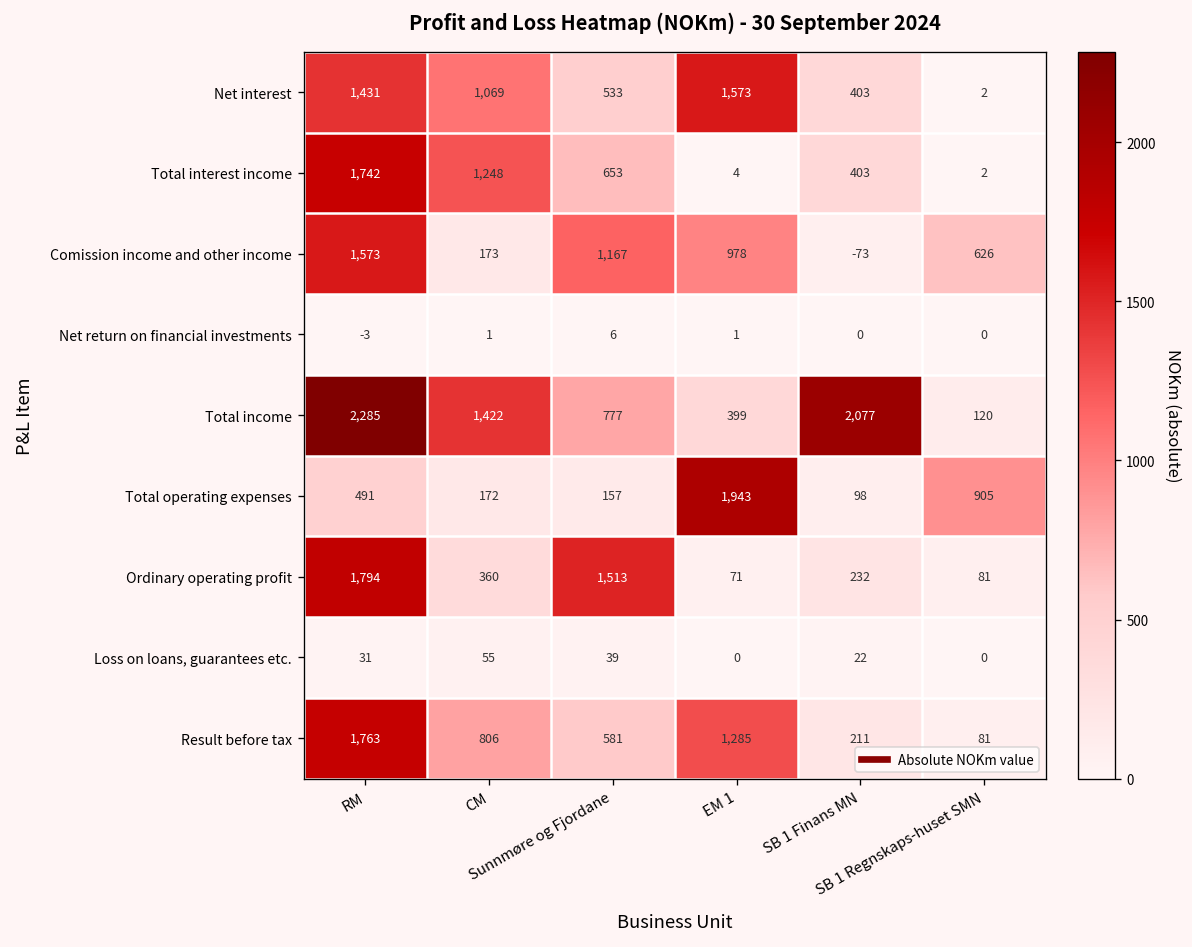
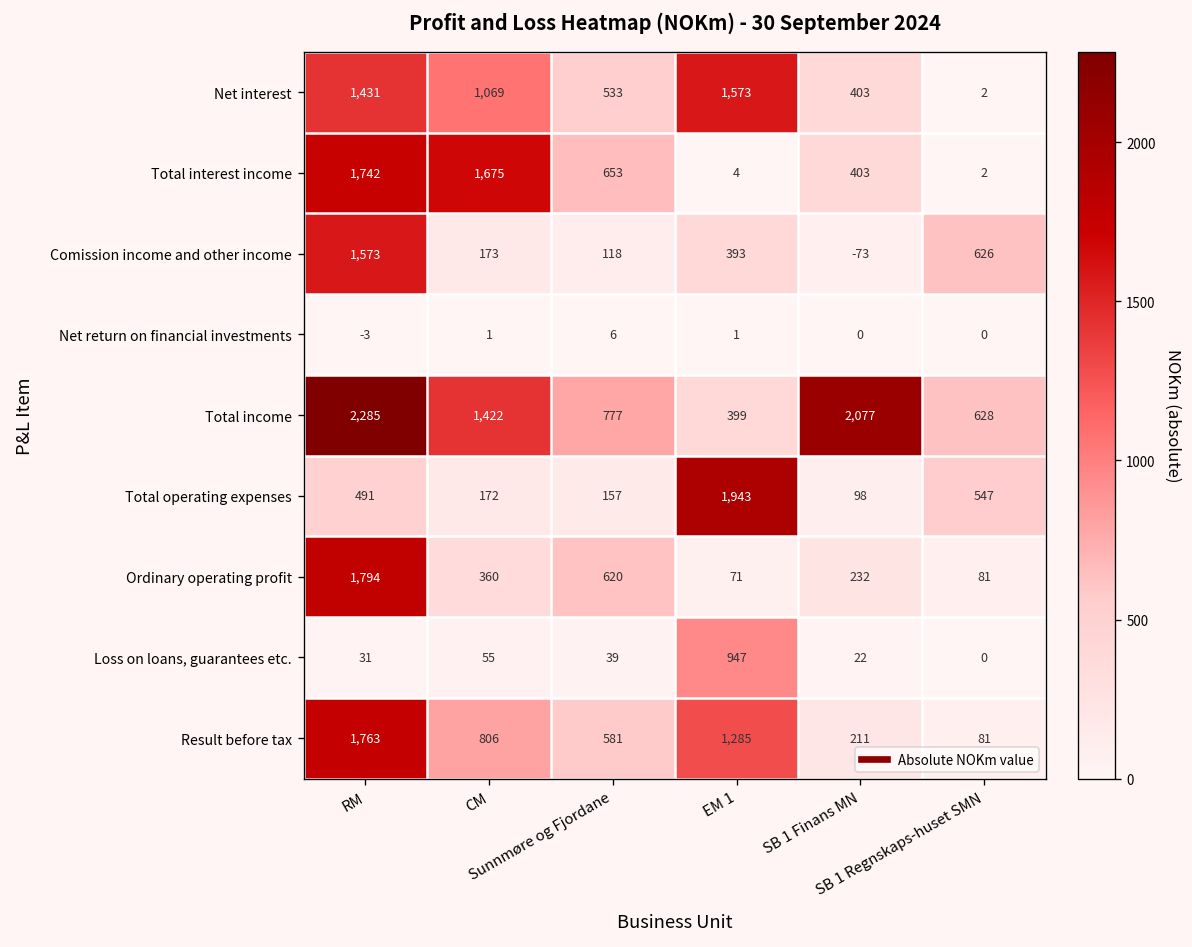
  {
    "Net interest": {
      "RM": "1,431",
      "CM": "1,069",
      "Sunnmøre og Fjordane": "533",
      "EM 1": "1,573",
      "SB 1 Finans MN": "403",
      "SB 1 Regnskaps-huset SMN": "2"
    },
    "Total interest income": {
      "RM": "1,742",
-     "CM": "1,248",
+     "CM": "1,675",
      "Sunnmøre og Fjordane": "653",
      "EM 1": "4",
      "SB 1 Finans MN": "403",
      "SB 1 Regnskaps-huset SMN": "2"
    },
    "Comission income and other income": {
      "RM": "1,573",
      "CM": "173",
-     "Sunnmøre og Fjordane": "1,167",
-     "EM 1": "978",
+     "Sunnmøre og Fjordane": "118",
+     "EM 1": "393",
      "SB 1 Finans MN": "-73",
      "SB 1 Regnskaps-huset SMN": "626"
    },
    "Net return on financial investments": {
      "RM": "-3",
      "CM": "1",
      "Sunnmøre og Fjordane": "6",
      "EM 1": "1",
      "SB 1 Finans MN": "0",
      "SB 1 Regnskaps-huset SMN": "0"
    },
    "Total income": {
      "RM": "2,285",
      "CM": "1,422",
      "Sunnmøre og Fjordane": "777",
      "EM 1": "399",
      "SB 1 Finans MN": "2,077",
-     "SB 1 Regnskaps-huset SMN": "120"
+     "SB 1 Regnskaps-huset SMN": "628"
    },
    "Total operating expenses": {
      "RM": "491",
      "CM": "172",
      "Sunnmøre og Fjordane": "157",
      "EM 1": "1,943",
      "SB 1 Finans MN": "98",
-     "SB 1 Regnskaps-huset SMN": "905"
+     "SB 1 Regnskaps-huset SMN": "547"
    },
    "Ordinary operating profit": {
      "RM": "1,794",
      "CM": "360",
-     "Sunnmøre og Fjordane": "1,513",
+     "Sunnmøre og Fjordane": "620",
      "EM 1": "71",
      "SB 1 Finans MN": "232",
      "SB 1 Regnskaps-huset SMN": "81"
    },
    "Loss on loans, guarantees etc.": {
      "RM": "31",
      "CM": "55",
      "Sunnmøre og Fjordane": "39",
-     "EM 1": "0",
+     "EM 1": "947",
      "SB 1 Finans MN": "22",
      "SB 1 Regnskaps-huset SMN": "0"
    },
    "Result before tax": {
      "RM": "1,763",
      "CM": "806",
      "Sunnmøre og Fjordane": "581",
      "EM 1": "1,285",
      "SB 1 Finans MN": "211",
      "SB 1 Regnskaps-huset SMN": "81"
    }
  }
